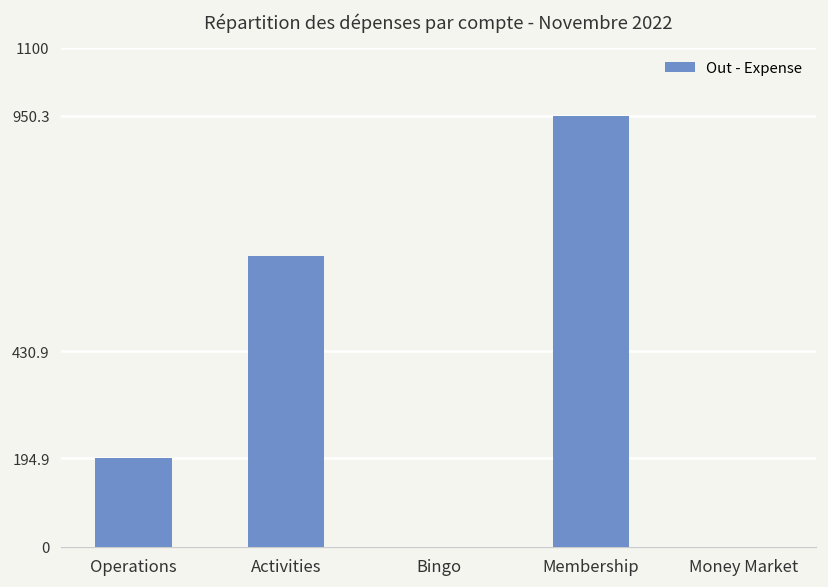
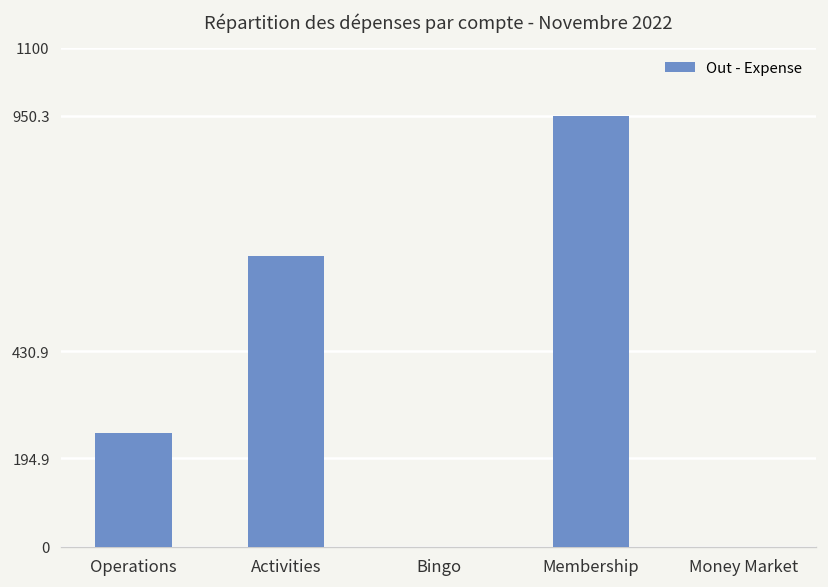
  {
-   "Operations": 190,
+   "Operations": 250,
    "Activities": 640,
    "Bingo": 0,
    "Membership": 950,
    "Money Market": 0
  }
